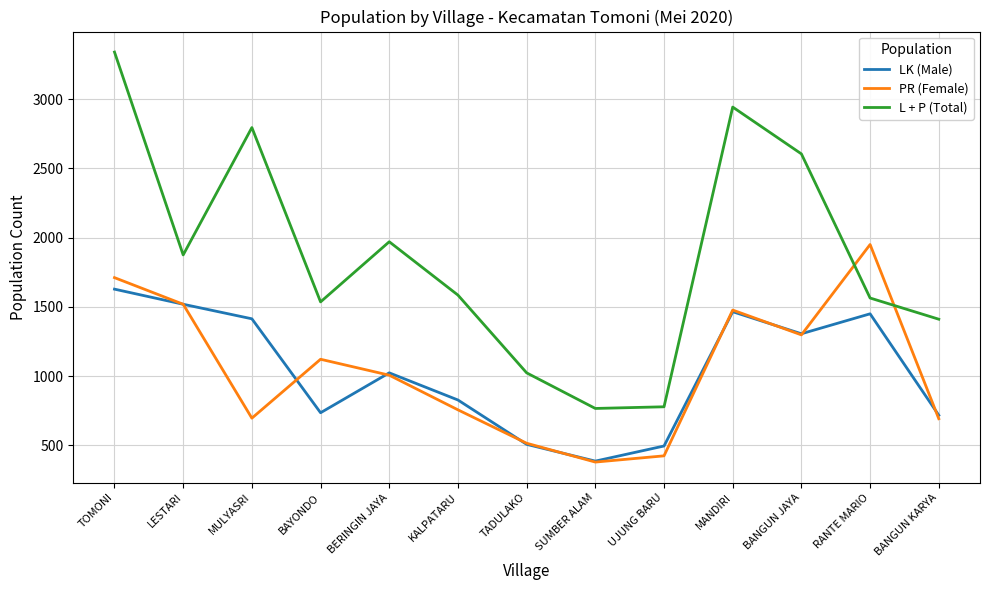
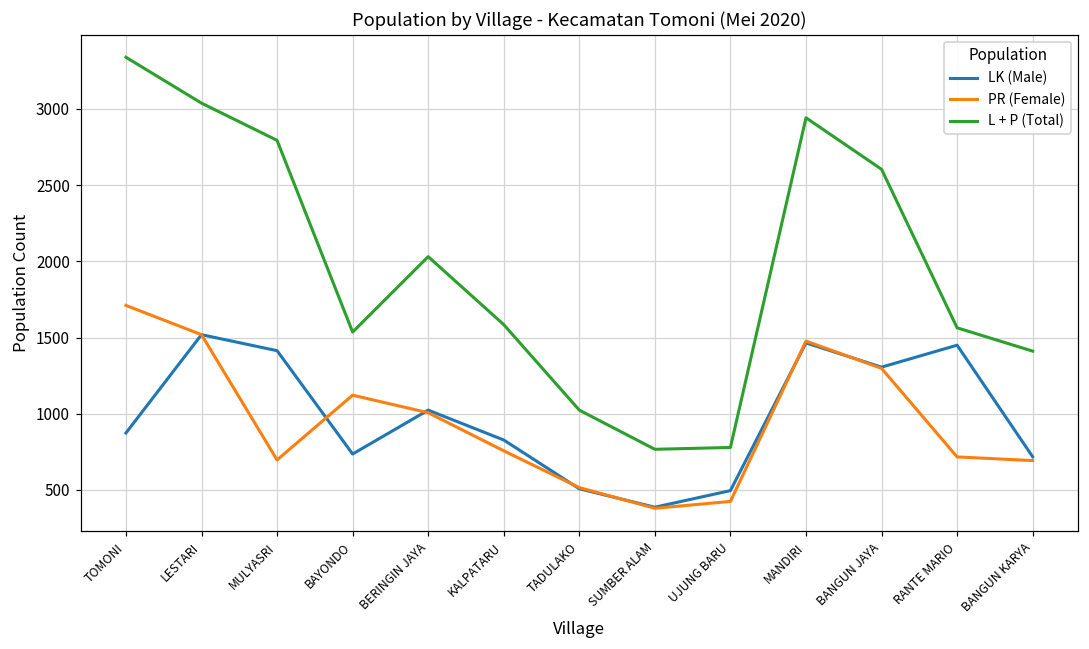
  {
    "LK (Male)": {
-     "TOMONI": 1630,
+     "TOMONI": 870,
      "MULYASRI": 1410,
      "BAYONDO": 740,
      "KALPATARU": 830,
      "UJUNG BARU": 500,
      "RANTE MARIO": 1450,
      "BANGUN KARYA": 720
    },
    "PR (Female)": {
      "TOMONI": 1710,
      "MULYASRI": 700,
      "BAYONDO": 1120,
      "KALPATARU": 760,
      "UJUNG BARU": 430,
-     "RANTE MARIO": 1950,
+     "RANTE MARIO": 720,
      "BANGUN KARYA": 690
    },
    "L + P (Total)": {
      "TOMONI": 3340,
-     "LESTARI": 1880,
+     "LESTARI": 3040,
      "MULYASRI": 2790,
      "BAYONDO": 1540,
-     "BERINGIN JAYA": 1970,
+     "BERINGIN JAYA": 2030,
      "KALPATARU": 1590,
      "TADULAKO": 1020,
      "SUMBER ALAM": 770,
      "UJUNG BARU": 780,
      "MANDIRI": 2940,
      "BANGUN JAYA": 2600,
      "RANTE MARIO": 1560,
      "BANGUN KARYA": 1410
    }
  }
